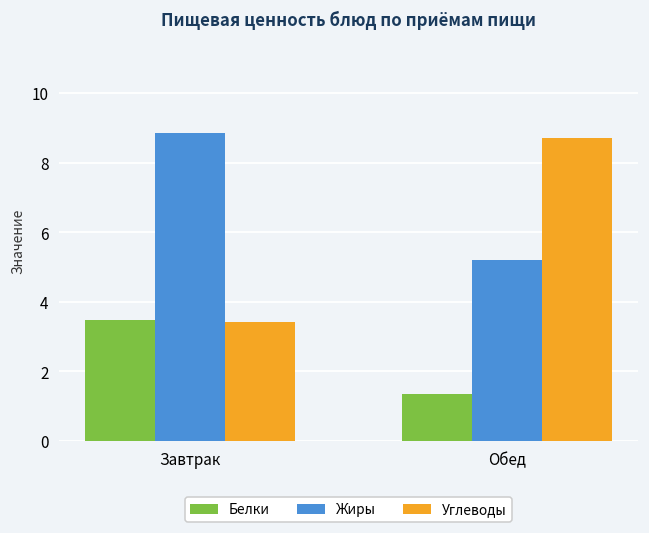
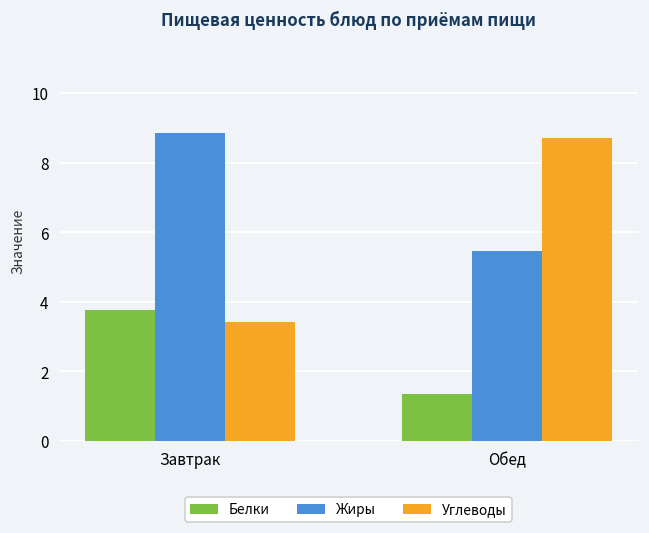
  {
    "Белки": {
-     "Завтрак": 3.5,
+     "Завтрак": 3.8,
      "Обед": 1.3
    },
    "Жиры": {
      "Завтрак": 8.9,
-     "Обед": 5.2
+     "Обед": 5.5
    },
    "Углеводы": {
      "Завтрак": 3.4,
      "Обед": 8.7
    }
  }
